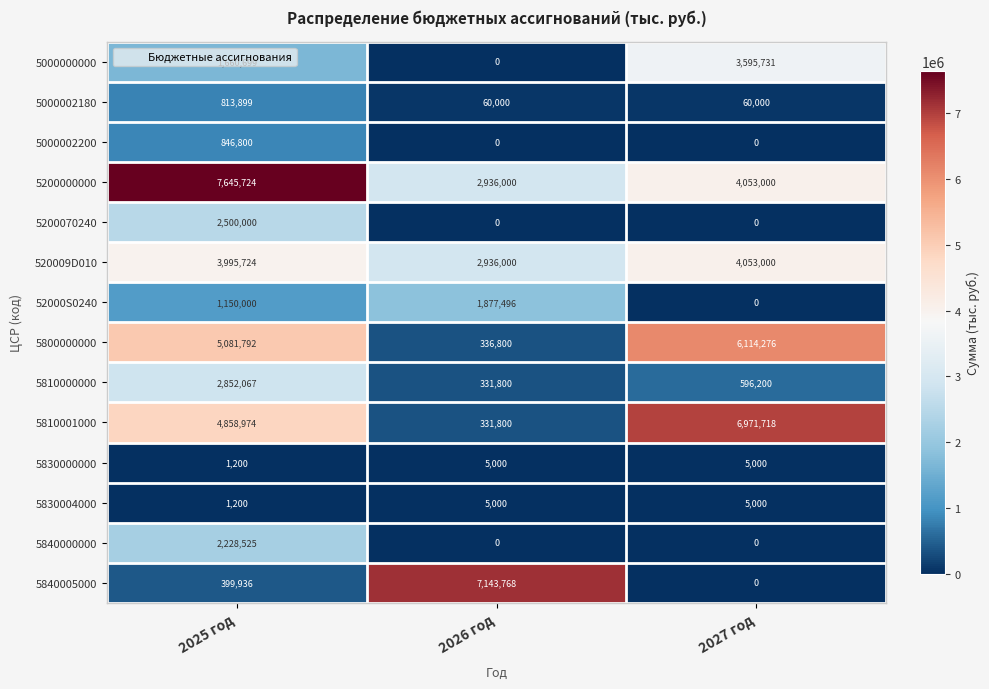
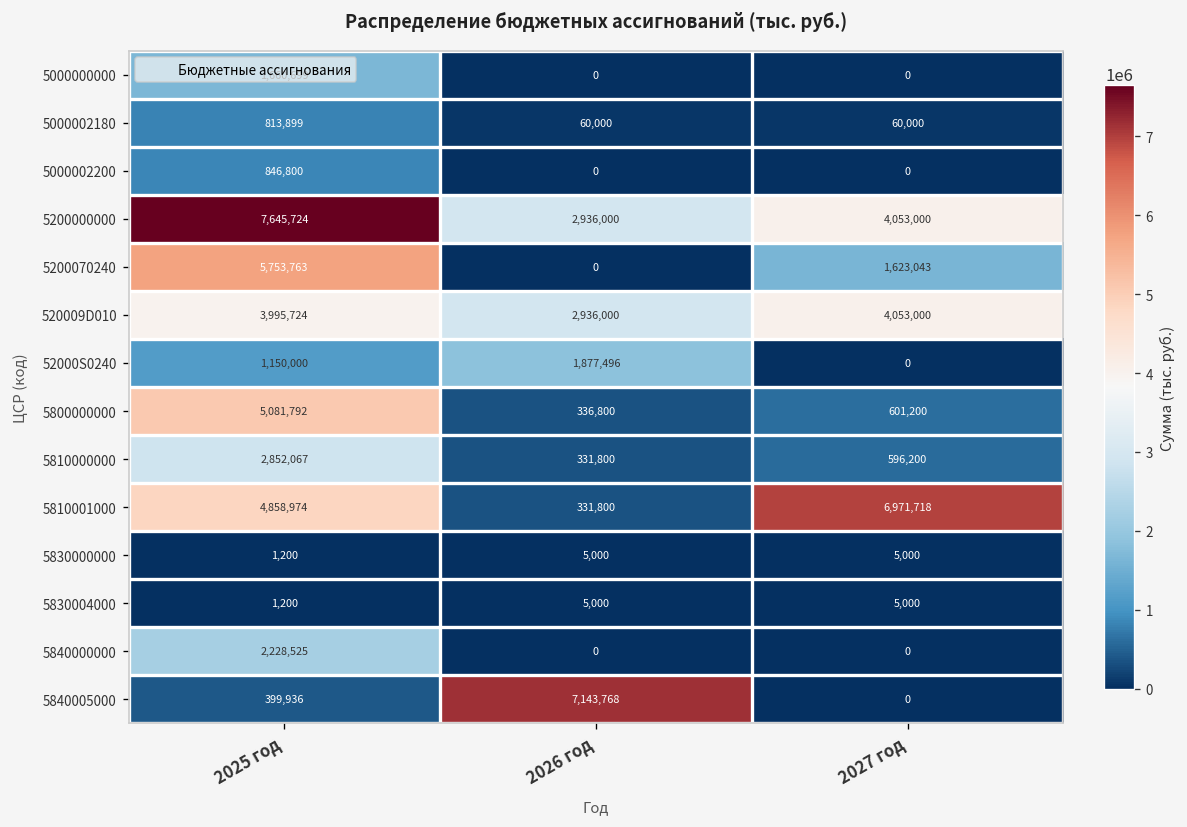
  {
    "5000000000": {
      "2026 год": "0",
-     "2027 год": "3,595,731"
+     "2027 год": "0"
    },
    "5000002180": {
      "2025 год": "813,899",
      "2026 год": "60,000",
      "2027 год": "60,000"
    },
    "5000002200": {
      "2025 год": "846,800",
      "2026 год": "0",
      "2027 год": "0"
    },
    "5200000000": {
      "2025 год": "7,645,724",
      "2026 год": "2,936,000",
      "2027 год": "4,053,000"
    },
    "5200070240": {
-     "2025 год": "2,500,000",
+     "2025 год": "5,753,763",
      "2026 год": "0",
-     "2027 год": "0"
+     "2027 год": "1,623,043"
    },
    "520009D010": {
      "2025 год": "3,995,724",
      "2026 год": "2,936,000",
      "2027 год": "4,053,000"
    },
    "52000S0240": {
      "2025 год": "1,150,000",
      "2026 год": "1,877,496",
      "2027 год": "0"
    },
    "5800000000": {
      "2025 год": "5,081,792",
      "2026 год": "336,800",
-     "2027 год": "6,114,276"
+     "2027 год": "601,200"
    },
    "5810000000": {
      "2025 год": "2,852,067",
      "2026 год": "331,800",
      "2027 год": "596,200"
    },
    "5810001000": {
      "2025 год": "4,858,974",
      "2026 год": "331,800",
      "2027 год": "6,971,718"
    },
    "5830000000": {
      "2025 год": "1,200",
      "2026 год": "5,000",
      "2027 год": "5,000"
    },
    "5830004000": {
      "2025 год": "1,200",
      "2026 год": "5,000",
      "2027 год": "5,000"
    },
    "5840000000": {
      "2025 год": "2,228,525",
      "2026 год": "0",
      "2027 год": "0"
    },
    "5840005000": {
      "2025 год": "399,936",
      "2026 год": "7,143,768",
      "2027 год": "0"
    }
  }
